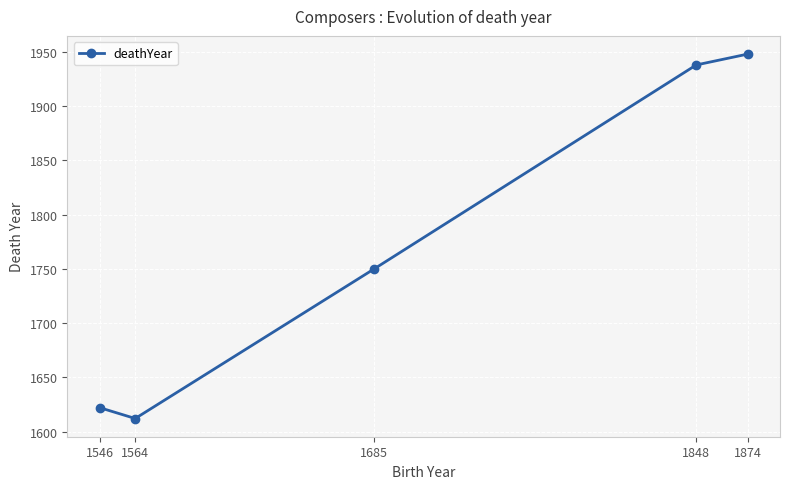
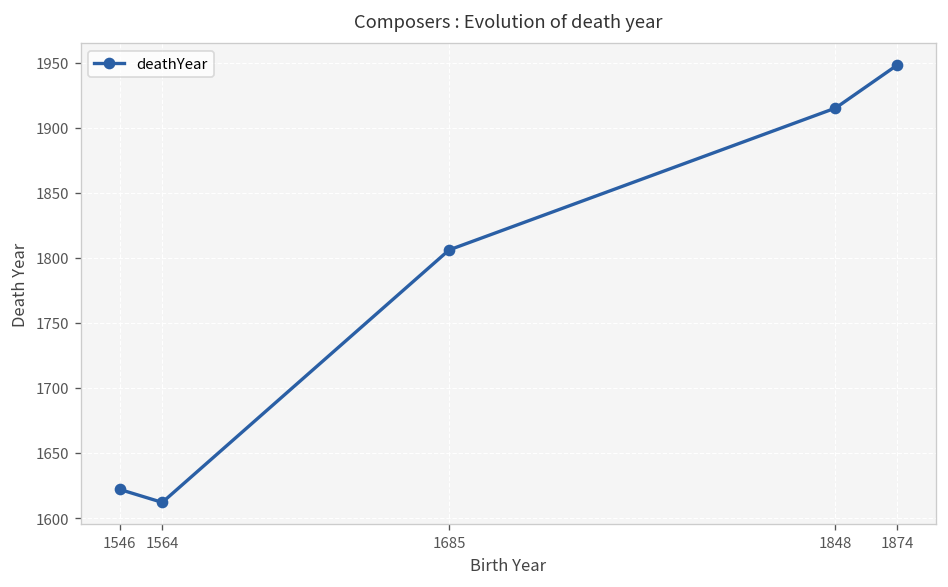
  {
    "1546": 1622,
    "1564": 1612,
-   "1685": 1750,
-   "1848": 1938,
+   "1685": 1806,
+   "1848": 1915,
    "1874": 1948
  }
